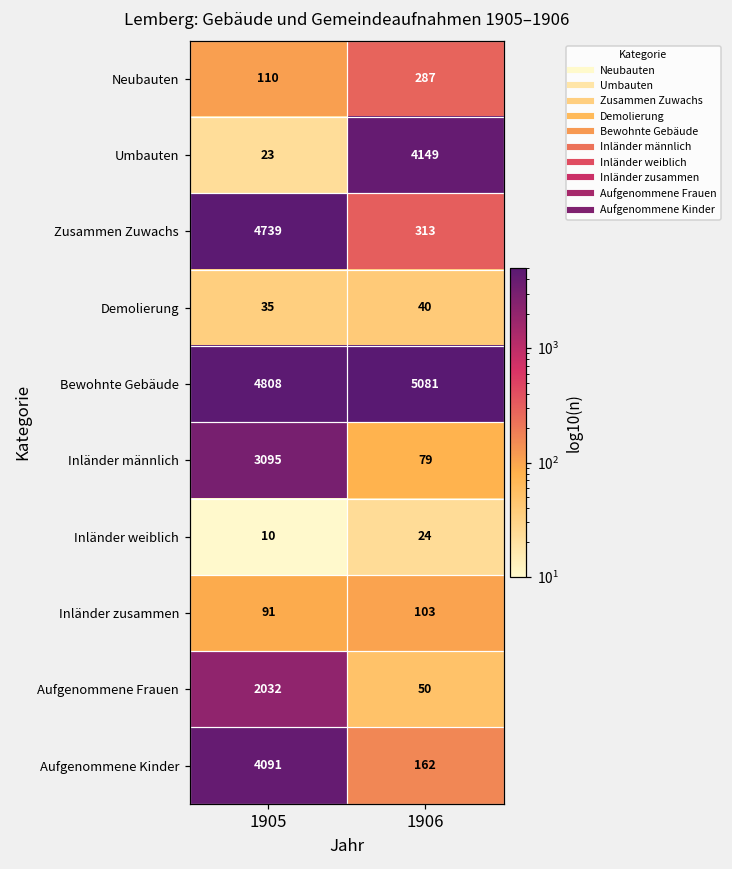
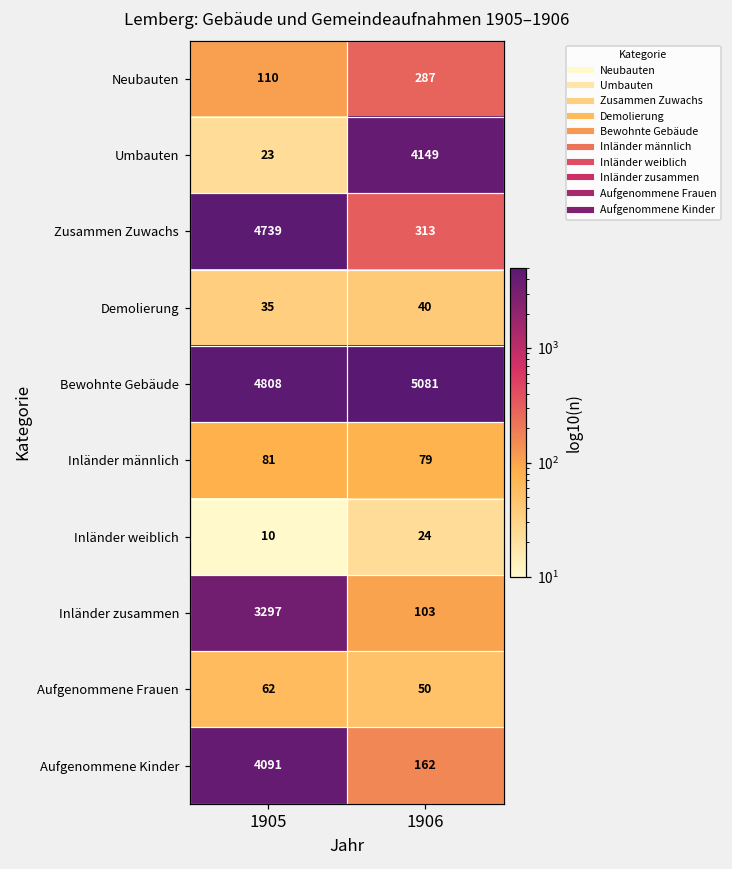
  {
    "Neubauten": {
      "1905": 110,
      "1906": 287
    },
    "Umbauten": {
      "1905": 23,
      "1906": 4149
    },
    "Zusammen Zuwachs": {
      "1905": 4739,
      "1906": 313
    },
    "Demolierung": {
      "1905": 35,
      "1906": 40
    },
    "Bewohnte Gebäude": {
      "1905": 4808,
      "1906": 5081
    },
    "Inländer männlich": {
-     "1905": 3095,
+     "1905": 81,
      "1906": 79
    },
    "Inländer weiblich": {
      "1905": 10,
      "1906": 24
    },
    "Inländer zusammen": {
-     "1905": 91,
+     "1905": 3297,
      "1906": 103
    },
    "Aufgenommene Frauen": {
-     "1905": 2032,
+     "1905": 62,
      "1906": 50
    },
    "Aufgenommene Kinder": {
      "1905": 4091,
      "1906": 162
    }
  }
